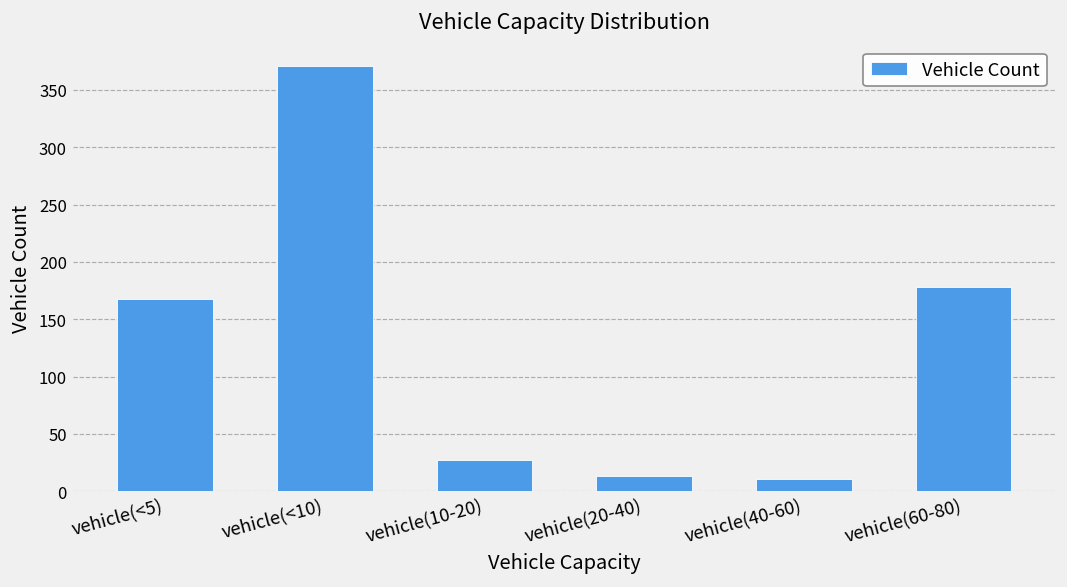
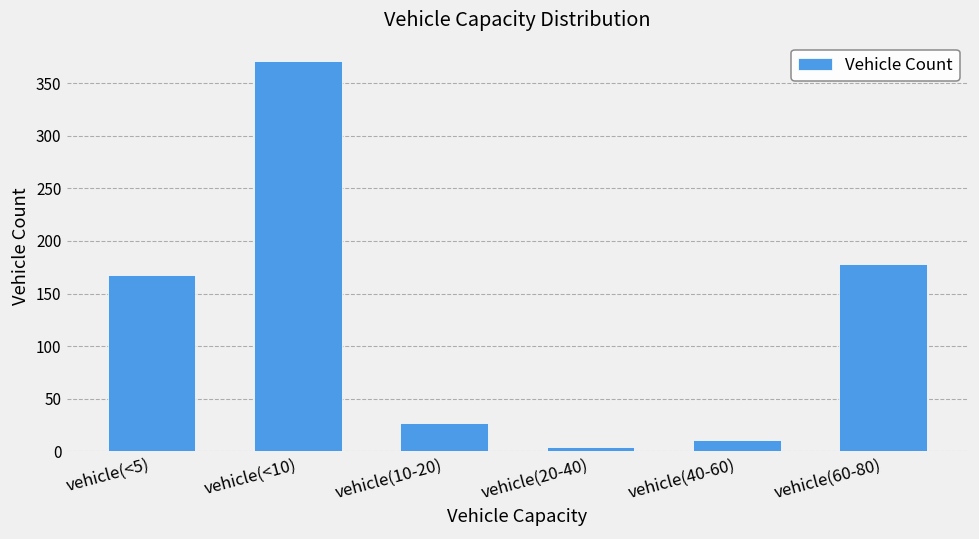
  {
    "vehicle(<5)": 170,
    "vehicle(<10)": 370,
    "vehicle(10-20)": 30,
-   "vehicle(20-40)": 10,
+   "vehicle(20-40)": 0,
    "vehicle(40-60)": 10,
    "vehicle(60-80)": 180
  }
